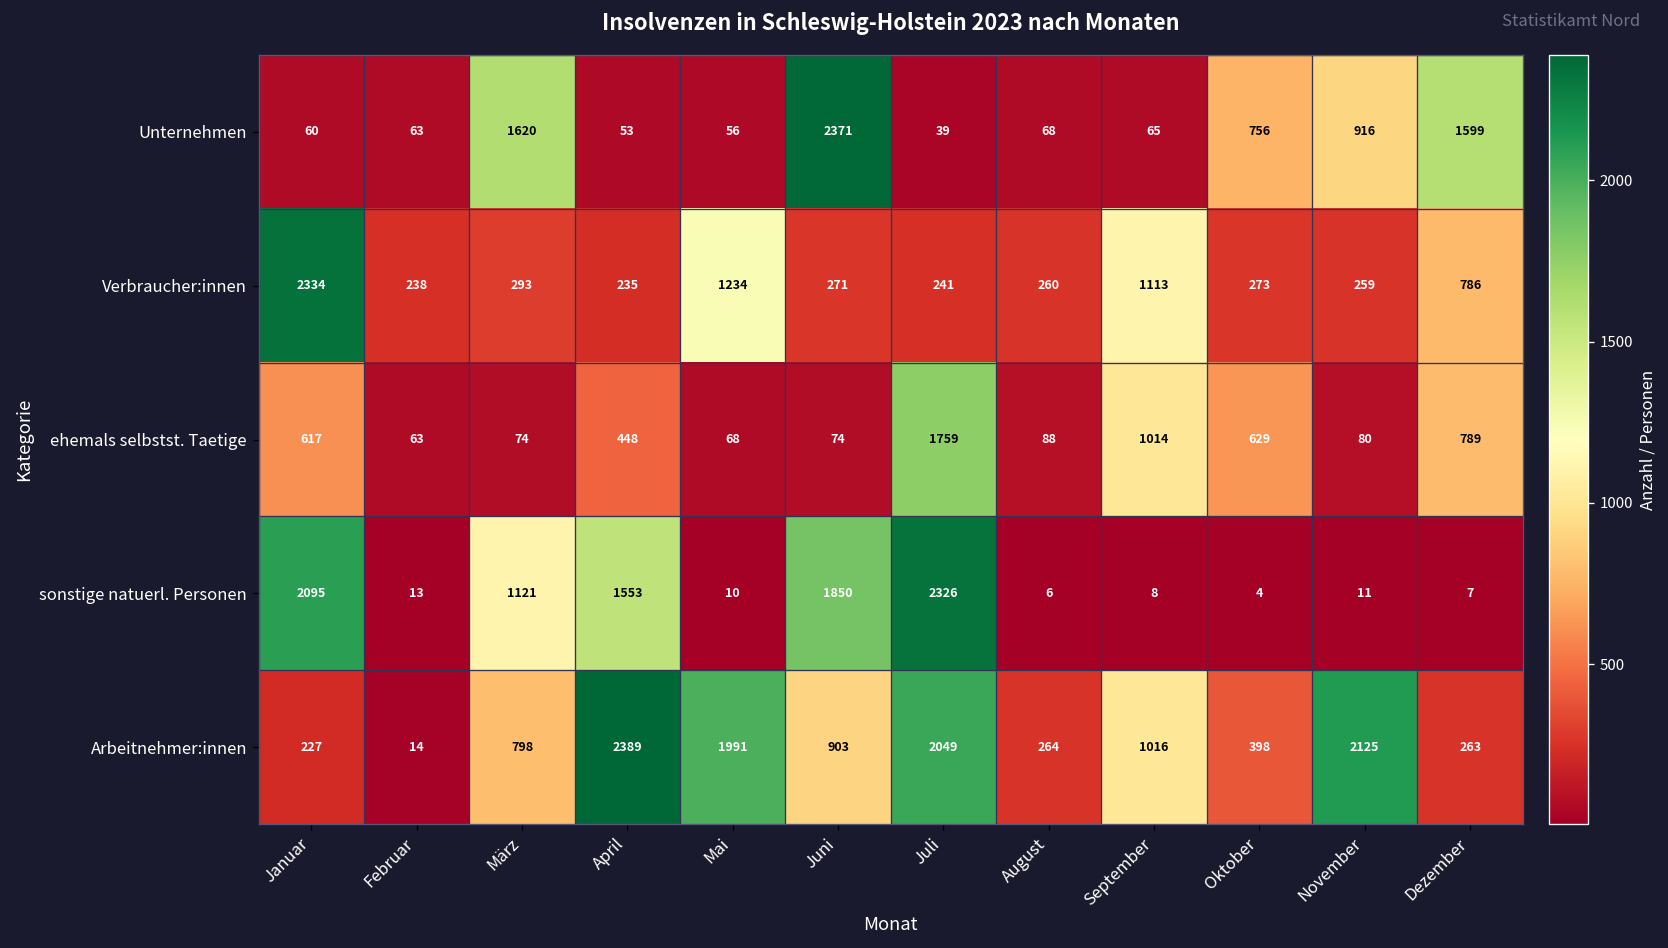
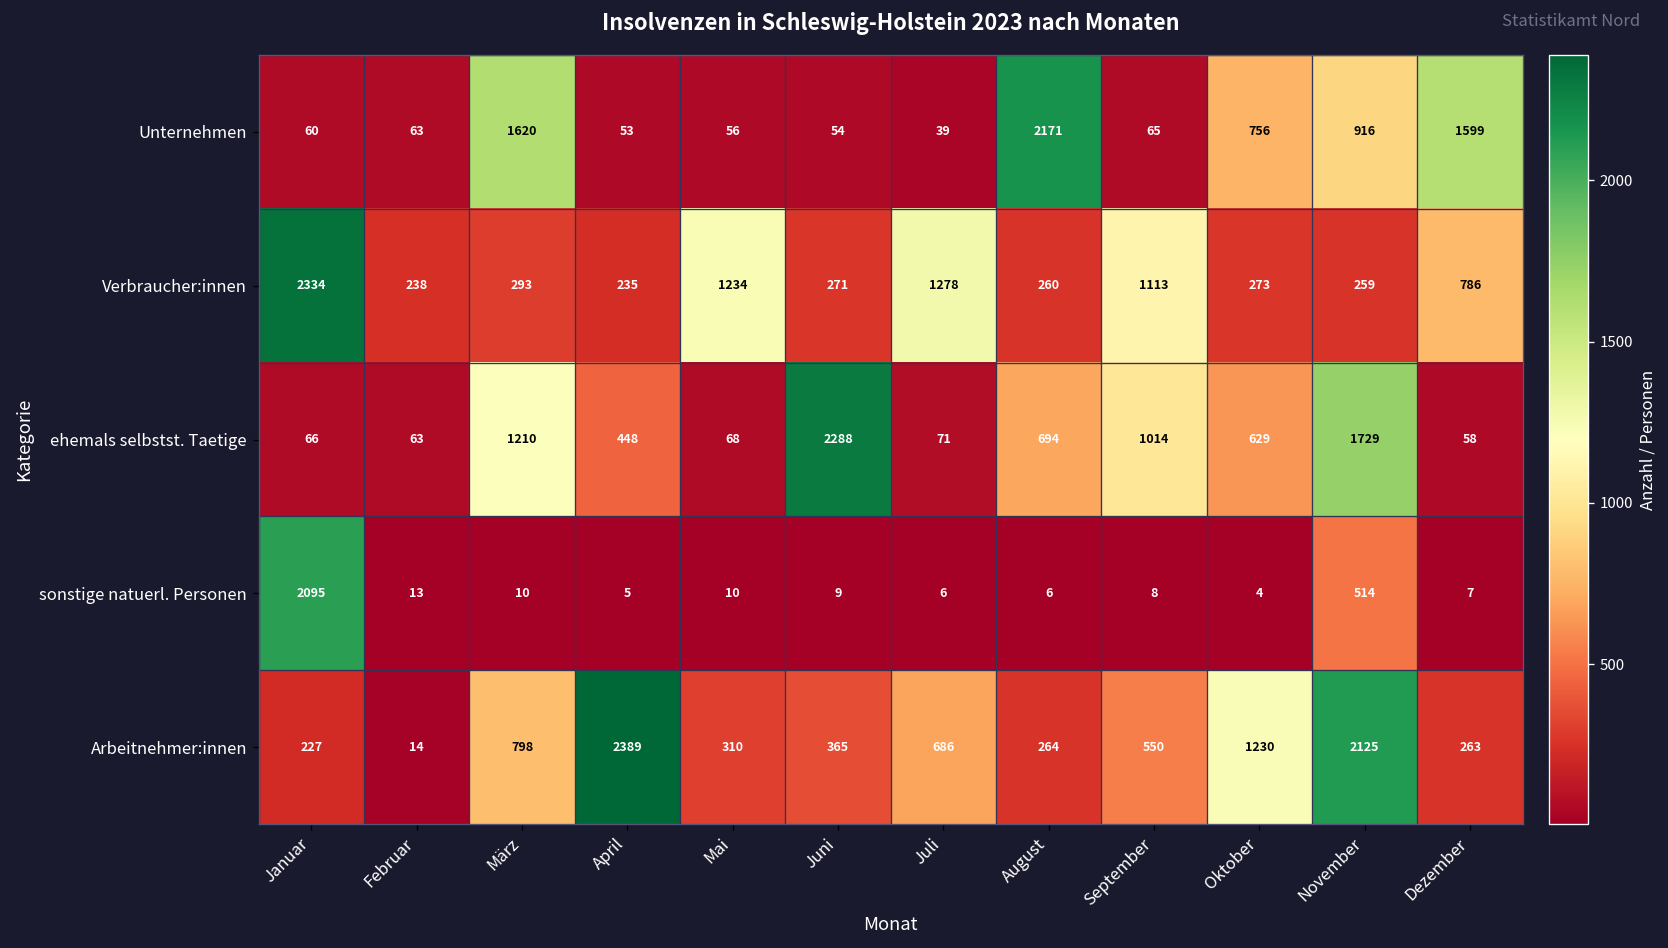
  {
    "Unternehmen": {
      "Januar": 60,
      "Februar": 63,
      "März": 1620,
      "April": 53,
      "Mai": 56,
-     "Juni": 2371,
+     "Juni": 54,
      "Juli": 39,
-     "August": 68,
+     "August": 2171,
      "September": 65,
      "Oktober": 756,
      "November": 916,
      "Dezember": 1599
    },
    "Verbraucher:innen": {
      "Januar": 2334,
      "Februar": 238,
      "März": 293,
      "April": 235,
      "Mai": 1234,
      "Juni": 271,
-     "Juli": 241,
+     "Juli": 1278,
      "August": 260,
      "September": 1113,
      "Oktober": 273,
      "November": 259,
      "Dezember": 786
    },
    "ehemals selbstst. Taetige": {
-     "Januar": 617,
+     "Januar": 66,
      "Februar": 63,
-     "März": 74,
+     "März": 1210,
      "April": 448,
      "Mai": 68,
-     "Juni": 74,
-     "Juli": 1759,
-     "August": 88,
+     "Juni": 2288,
+     "Juli": 71,
+     "August": 694,
      "September": 1014,
      "Oktober": 629,
-     "November": 80,
-     "Dezember": 789
+     "November": 1729,
+     "Dezember": 58
    },
    "sonstige natuerl. Personen": {
      "Januar": 2095,
      "Februar": 13,
-     "März": 1121,
-     "April": 1553,
+     "März": 10,
+     "April": 5,
      "Mai": 10,
-     "Juni": 1850,
-     "Juli": 2326,
+     "Juni": 9,
+     "Juli": 6,
      "August": 6,
      "September": 8,
      "Oktober": 4,
-     "November": 11,
+     "November": 514,
      "Dezember": 7
    },
    "Arbeitnehmer:innen": {
      "Januar": 227,
      "Februar": 14,
      "März": 798,
      "April": 2389,
-     "Mai": 1991,
-     "Juni": 903,
-     "Juli": 2049,
+     "Mai": 310,
+     "Juni": 365,
+     "Juli": 686,
      "August": 264,
-     "September": 1016,
-     "Oktober": 398,
+     "September": 550,
+     "Oktober": 1230,
      "November": 2125,
      "Dezember": 263
    }
  }
